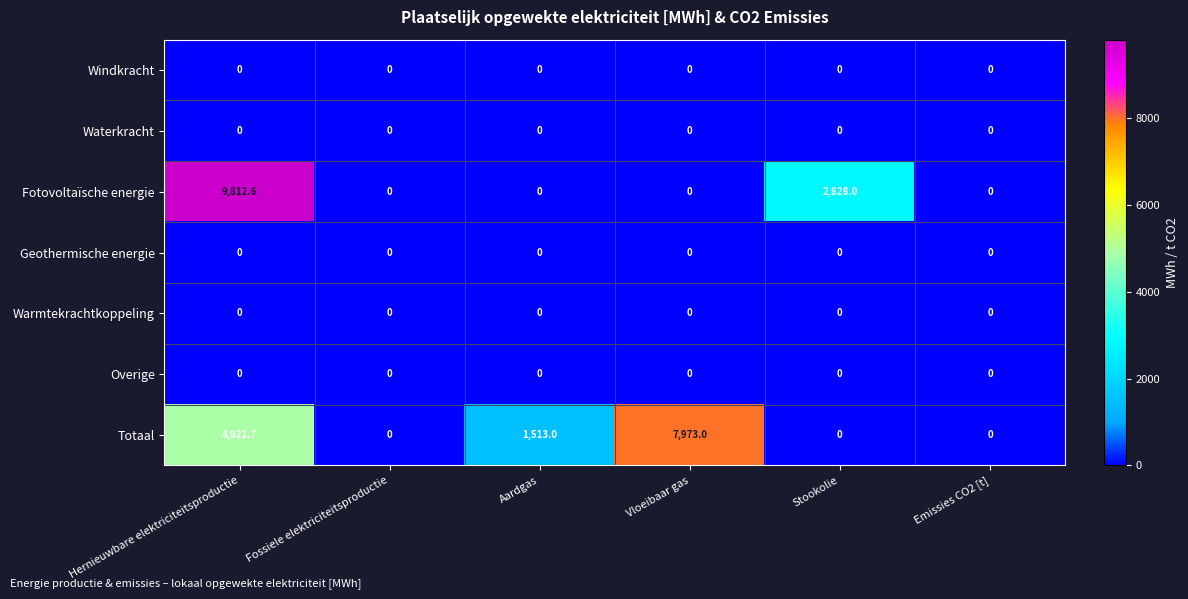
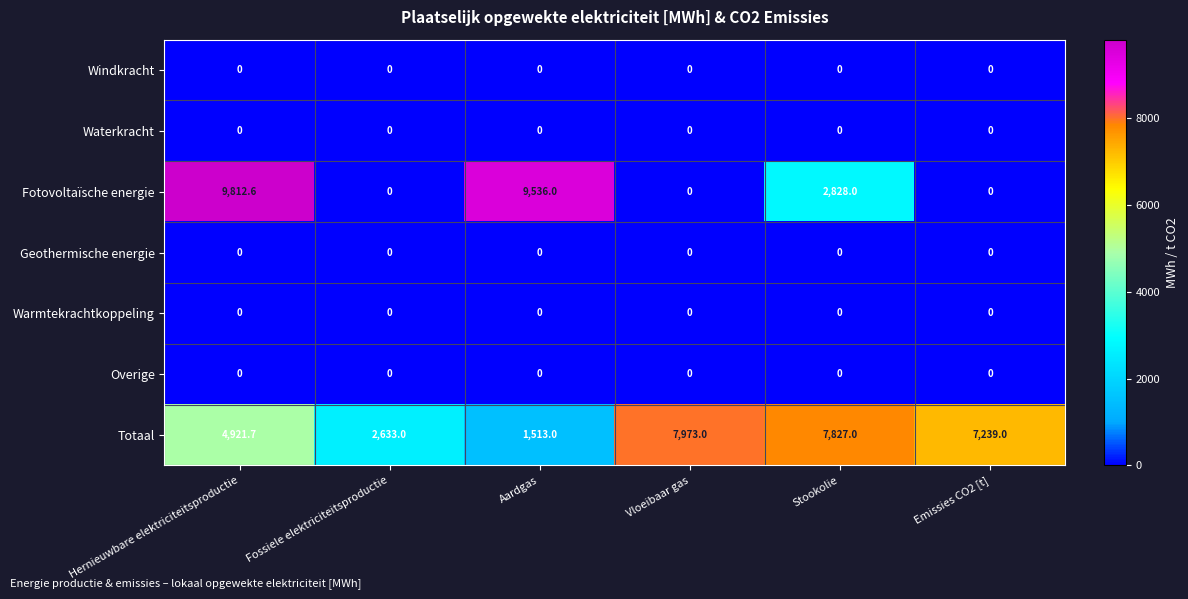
  {
    "Windkracht": {
      "Hernieuwbare elektriciteitsproductie": "0",
      "Fossiele elektriciteitsproductie": "0",
      "Aardgas": "0",
      "Vloeibaar gas": "0",
      "Stookolie": "0",
      "Emissies CO2 [t]": "0"
    },
    "Waterkracht": {
      "Hernieuwbare elektriciteitsproductie": "0",
      "Fossiele elektriciteitsproductie": "0",
      "Aardgas": "0",
      "Vloeibaar gas": "0",
      "Stookolie": "0",
      "Emissies CO2 [t]": "0"
    },
    "Fotovoltaïsche energie": {
      "Hernieuwbare elektriciteitsproductie": "9,812.6",
      "Fossiele elektriciteitsproductie": "0",
-     "Aardgas": "0",
+     "Aardgas": "9,536.0",
      "Vloeibaar gas": "0",
      "Stookolie": "2,828.0",
      "Emissies CO2 [t]": "0"
    },
    "Geothermische energie": {
      "Hernieuwbare elektriciteitsproductie": "0",
      "Fossiele elektriciteitsproductie": "0",
      "Aardgas": "0",
      "Vloeibaar gas": "0",
      "Stookolie": "0",
      "Emissies CO2 [t]": "0"
    },
    "Warmtekrachtkoppeling": {
      "Hernieuwbare elektriciteitsproductie": "0",
      "Fossiele elektriciteitsproductie": "0",
      "Aardgas": "0",
      "Vloeibaar gas": "0",
      "Stookolie": "0",
      "Emissies CO2 [t]": "0"
    },
    "Overige": {
      "Hernieuwbare elektriciteitsproductie": "0",
      "Fossiele elektriciteitsproductie": "0",
      "Aardgas": "0",
      "Vloeibaar gas": "0",
      "Stookolie": "0",
      "Emissies CO2 [t]": "0"
    },
    "Totaal": {
      "Hernieuwbare elektriciteitsproductie": "4,921.7",
-     "Fossiele elektriciteitsproductie": "0",
+     "Fossiele elektriciteitsproductie": "2,633.0",
      "Aardgas": "1,513.0",
      "Vloeibaar gas": "7,973.0",
-     "Stookolie": "0",
-     "Emissies CO2 [t]": "0"
+     "Stookolie": "7,827.0",
+     "Emissies CO2 [t]": "7,239.0"
    }
  }
